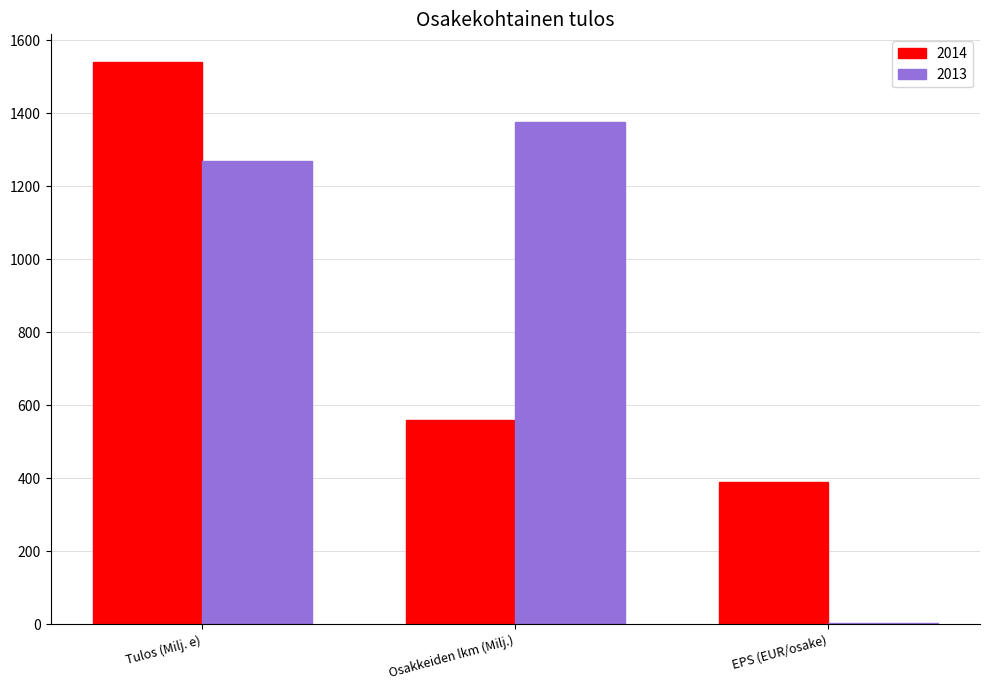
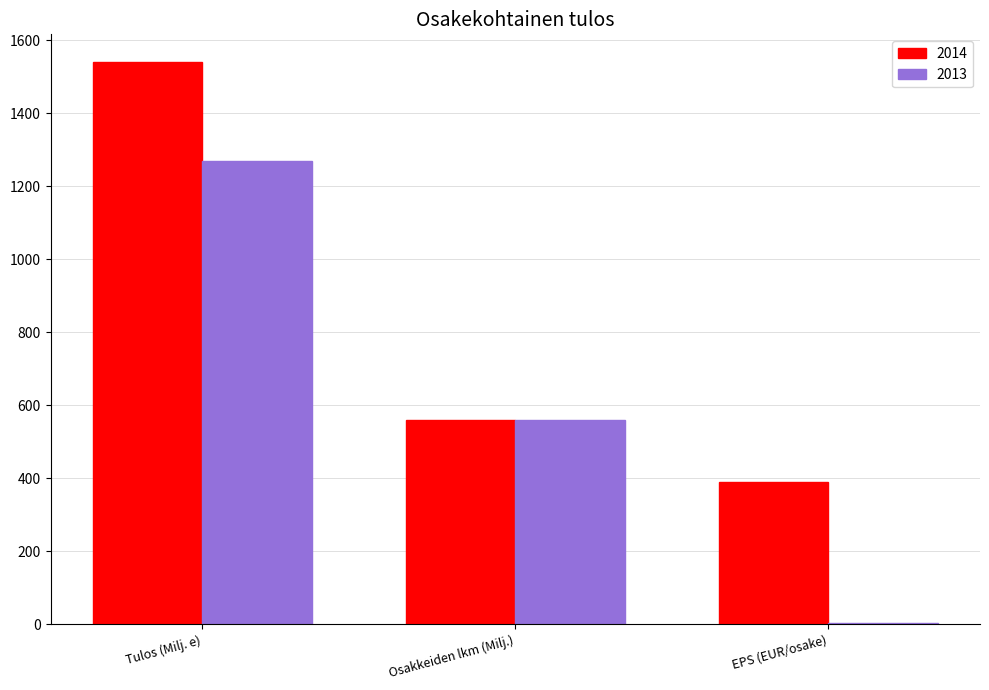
  {
    "2014": {
      "Tulos (Milj. e)": 1540,
      "Osakkeiden lkm (Milj.)": 560,
      "EPS (EUR/osake)": 390
    },
    "2013": {
      "Tulos (Milj. e)": 1270,
-     "Osakkeiden lkm (Milj.)": 1380
+     "Osakkeiden lkm (Milj.)": 560
    }
  }
